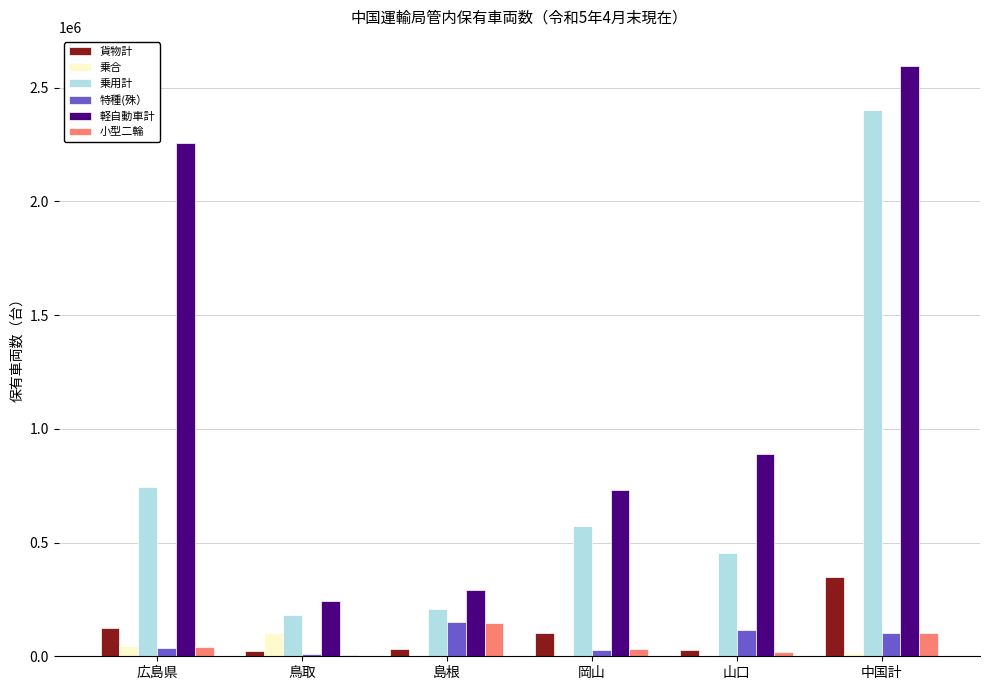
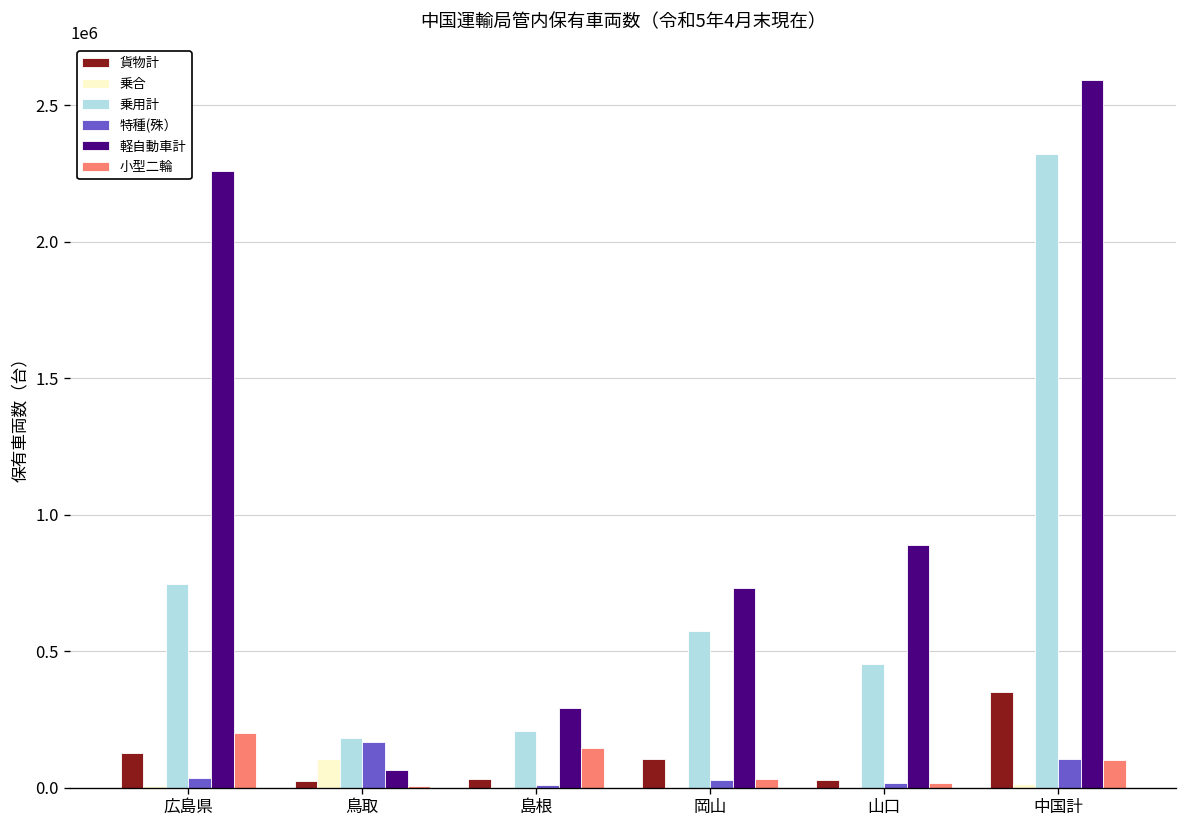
  {
    "貨物計": {
      "広島県": 120000,
      "鳥取": 30000,
      "島根": 30000,
      "岡山": 100000,
      "山口": 30000,
      "中国計": 350000
    },
    "乗合": {
-     "広島県": 50000,
+     "広島県": 0,
      "鳥取": 100000,
      "中国計": 10000
    },
    "乗用計": {
      "広島県": 750000,
      "鳥取": 180000,
      "島根": 210000,
      "岡山": 570000,
      "山口": 450000,
-     "中国計": 2400000
+     "中国計": 2320000
    },
    "特種(殊）": {
      "広島県": 40000,
-     "鳥取": 10000,
-     "島根": 150000,
+     "鳥取": 170000,
+     "島根": 10000,
      "岡山": 30000,
-     "山口": 120000,
+     "山口": 20000,
      "中国計": 100000
    },
    "軽自動車計": {
      "広島県": 2260000,
-     "鳥取": 240000,
+     "鳥取": 70000,
      "島根": 290000,
      "岡山": 730000,
      "山口": 890000,
      "中国計": 2590000
    },
    "小型二輪": {
-     "広島県": 40000,
+     "広島県": 200000,
      "島根": 150000,
      "岡山": 30000,
      "山口": 20000,
      "中国計": 100000
    }
  }
